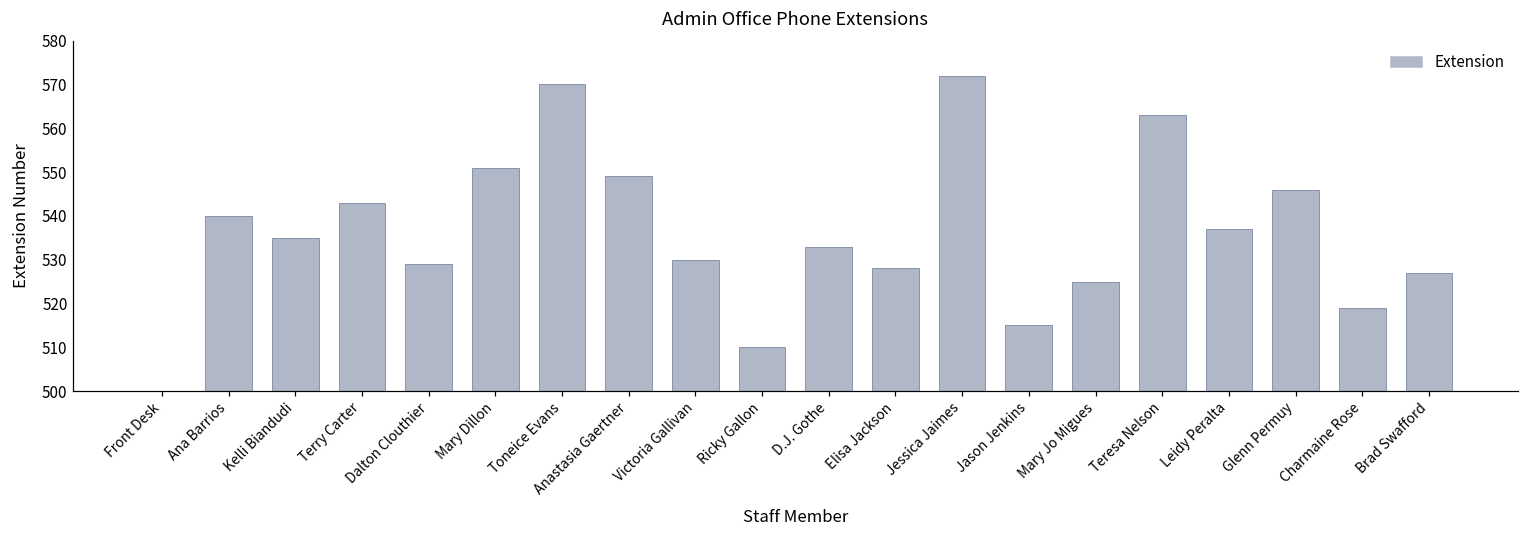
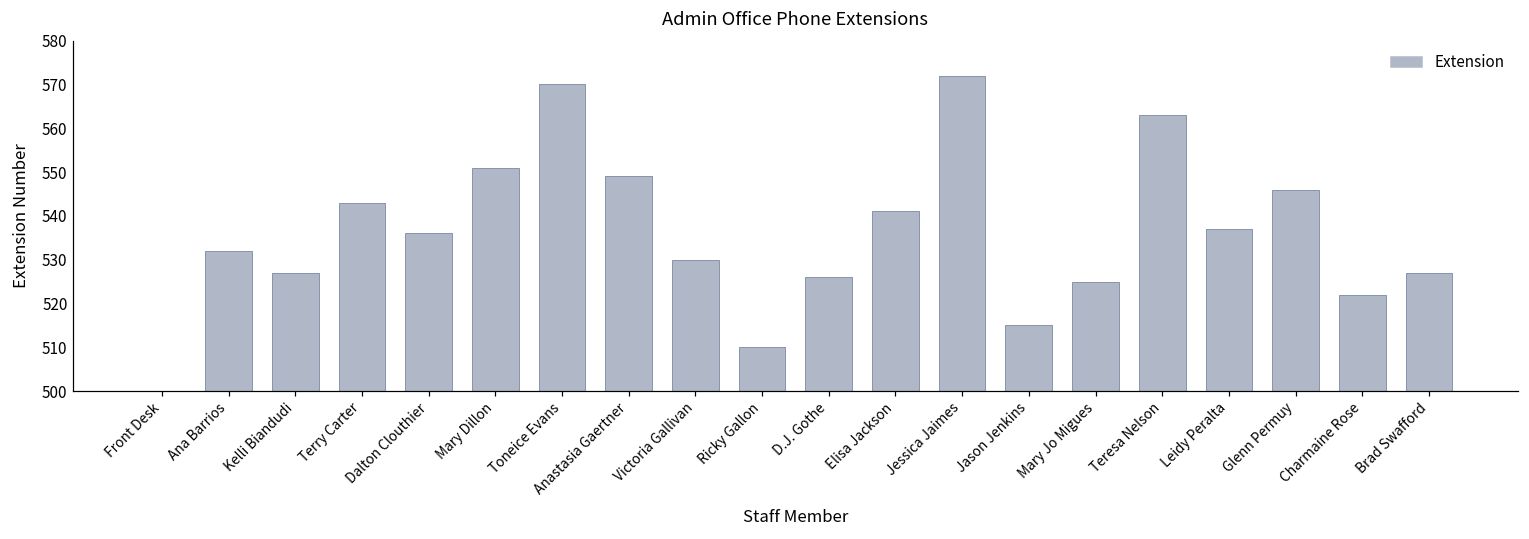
  {
-   "Ana Barrios": 540,
-   "Kelli Biandudi": 535,
+   "Ana Barrios": 532,
+   "Kelli Biandudi": 527,
    "Terry Carter": 543,
-   "Dalton Clouthier": 529,
+   "Dalton Clouthier": 536,
    "Mary Dillon": 551,
    "Toneice Evans": 570,
    "Anastasia Gaertner": 549,
    "Victoria Gallivan": 530,
    "Ricky Gallon": 510,
-   "D.J. Gothe": 533,
-   "Elisa Jackson": 528,
+   "D.J. Gothe": 526,
+   "Elisa Jackson": 541,
    "Jessica Jaimes": 572,
    "Jason Jenkins": 515,
    "Mary Jo Migues": 525,
    "Teresa Nelson": 563,
    "Leidy Peralta": 537,
    "Glenn Permuy": 546,
-   "Charmaine Rose": 519,
+   "Charmaine Rose": 522,
    "Brad Swafford": 527
  }
